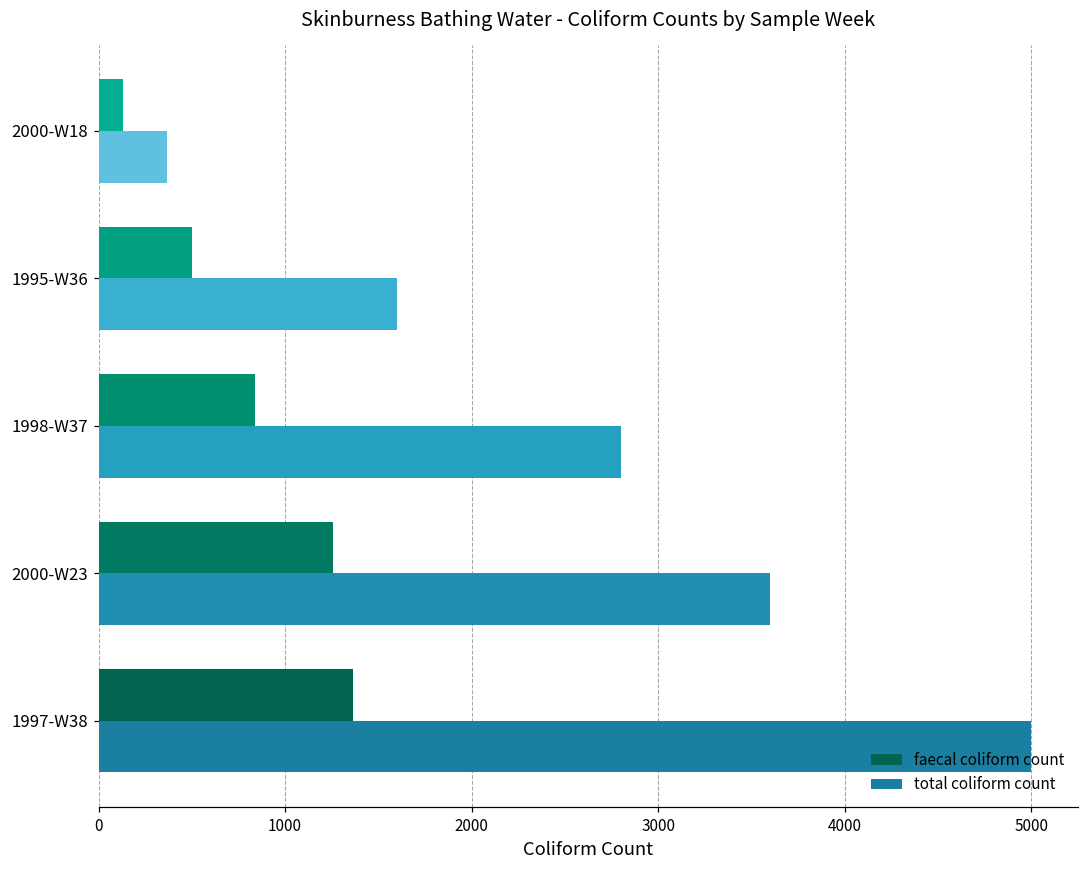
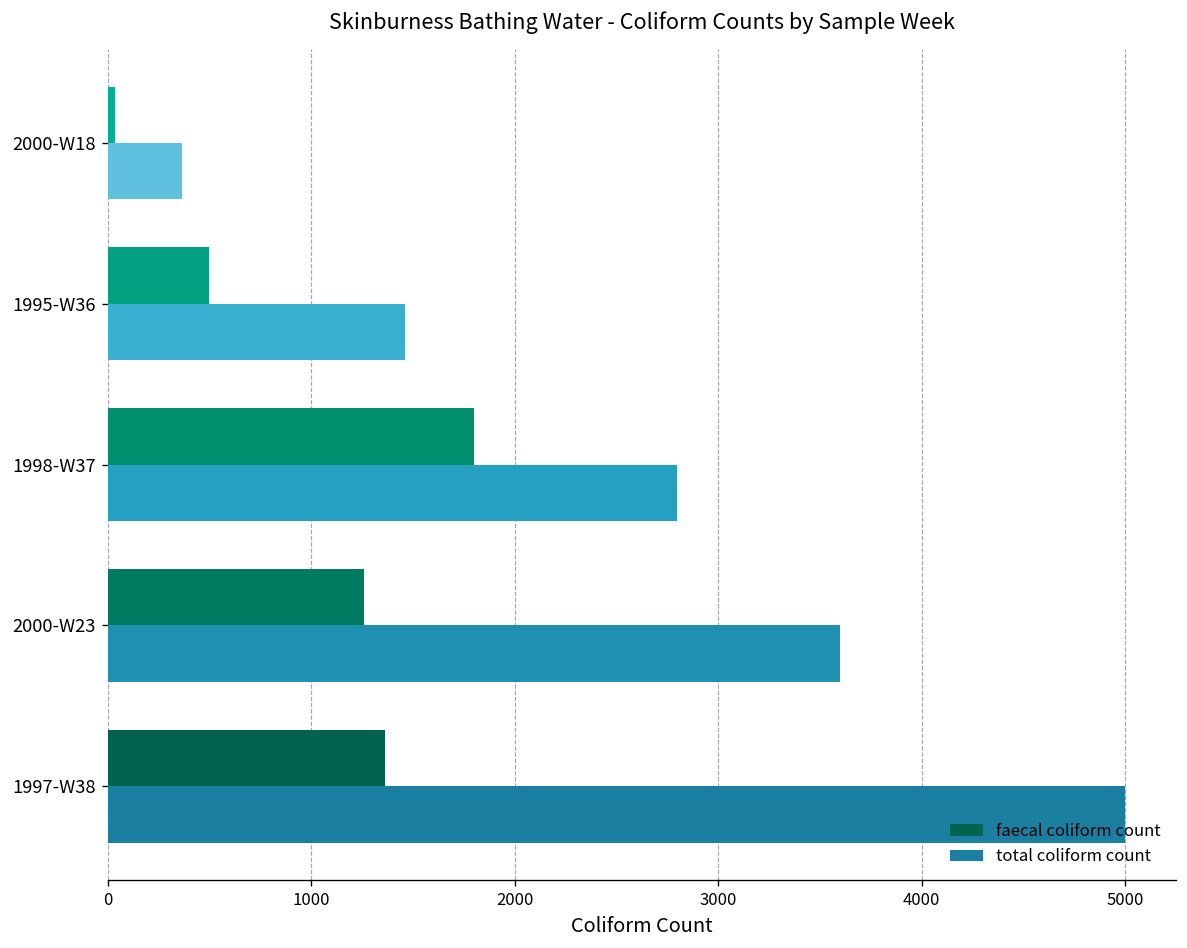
  {
    "faecal coliform count": {
-     "2000-W18": 130,
+     "2000-W18": 40,
      "1995-W36": 500,
-     "1998-W37": 840,
+     "1998-W37": 1800,
      "2000-W23": 1260,
      "1997-W38": 1360
    },
    "total coliform count": {
      "2000-W18": 370,
-     "1995-W36": 1600,
+     "1995-W36": 1460,
      "1998-W37": 2800,
      "2000-W23": 3600,
      "1997-W38": 5000
    }
  }
